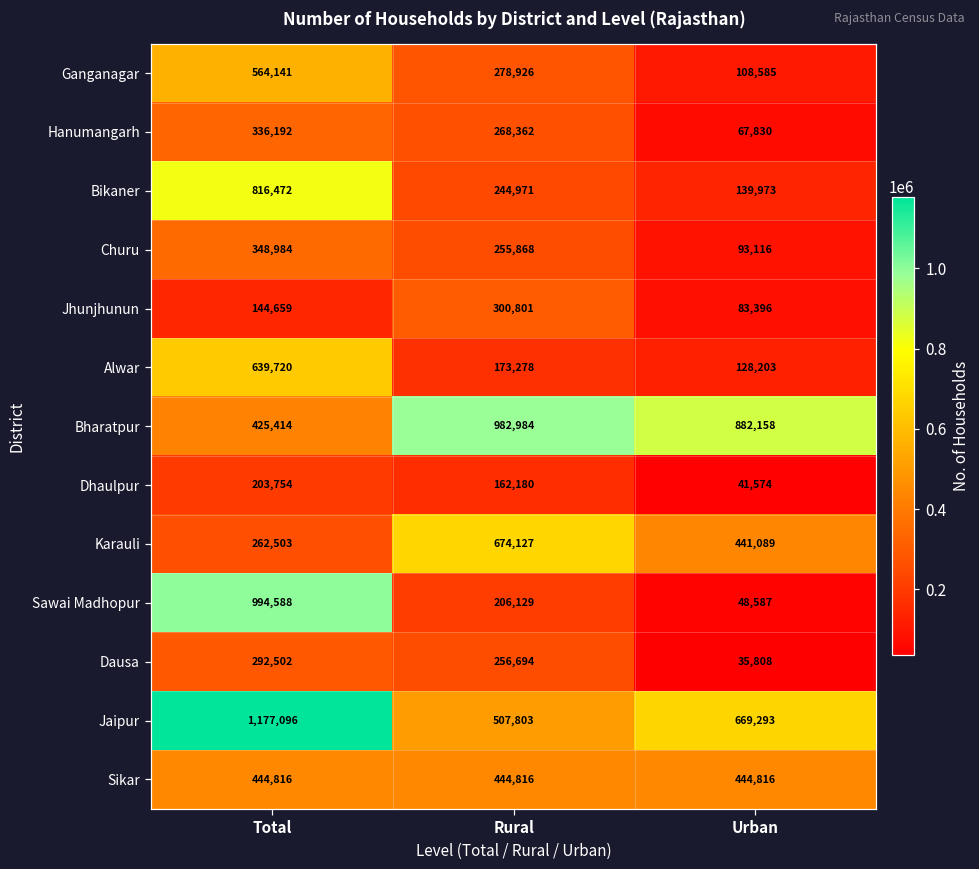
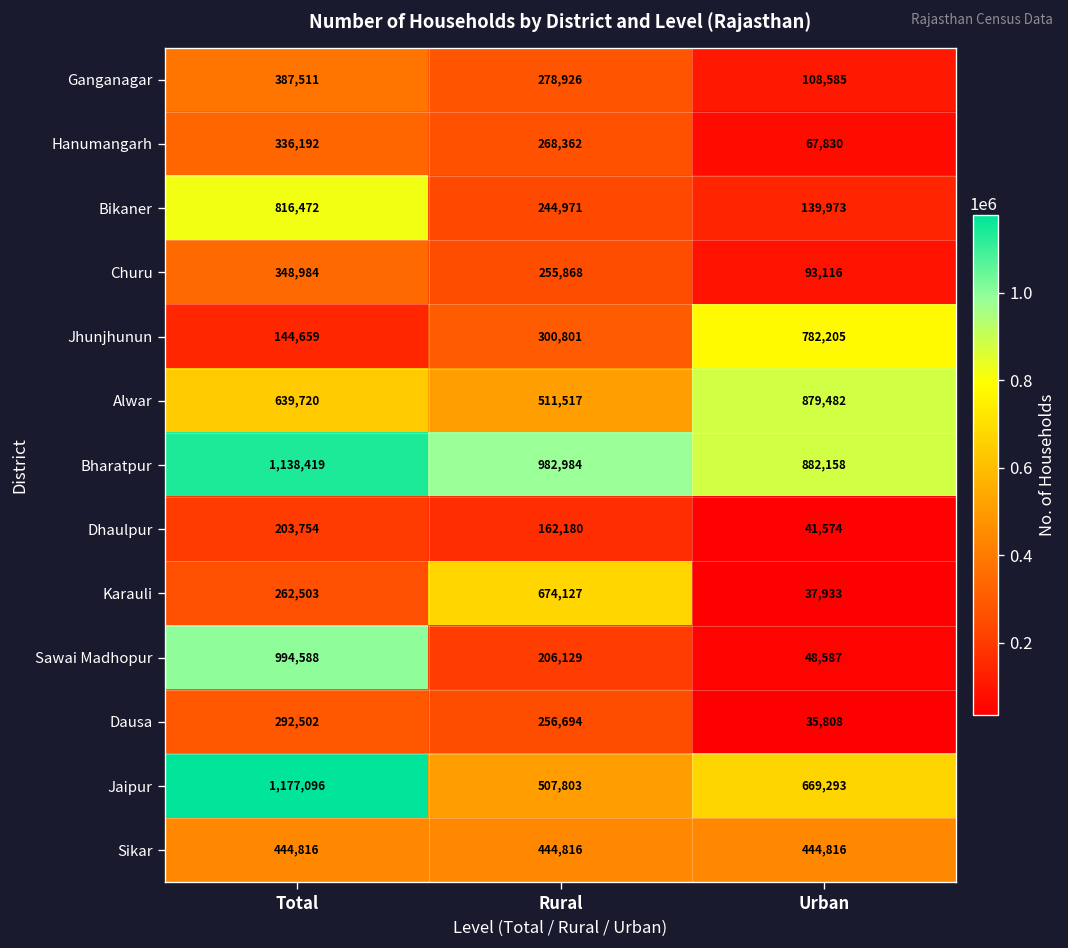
  {
    "Ganganagar": {
-     "Total": "564,141",
+     "Total": "387,511",
      "Rural": "278,926",
      "Urban": "108,585"
    },
    "Hanumangarh": {
      "Total": "336,192",
      "Rural": "268,362",
      "Urban": "67,830"
    },
    "Bikaner": {
      "Total": "816,472",
      "Rural": "244,971",
      "Urban": "139,973"
    },
    "Churu": {
      "Total": "348,984",
      "Rural": "255,868",
      "Urban": "93,116"
    },
    "Jhunjhunun": {
      "Total": "144,659",
      "Rural": "300,801",
-     "Urban": "83,396"
+     "Urban": "782,205"
    },
    "Alwar": {
      "Total": "639,720",
-     "Rural": "173,278",
-     "Urban": "128,203"
+     "Rural": "511,517",
+     "Urban": "879,482"
    },
    "Bharatpur": {
-     "Total": "425,414",
+     "Total": "1,138,419",
      "Rural": "982,984",
      "Urban": "882,158"
    },
    "Dhaulpur": {
      "Total": "203,754",
      "Rural": "162,180",
      "Urban": "41,574"
    },
    "Karauli": {
      "Total": "262,503",
      "Rural": "674,127",
-     "Urban": "441,089"
+     "Urban": "37,933"
    },
    "Sawai Madhopur": {
      "Total": "994,588",
      "Rural": "206,129",
      "Urban": "48,587"
    },
    "Dausa": {
      "Total": "292,502",
      "Rural": "256,694",
      "Urban": "35,808"
    },
    "Jaipur": {
      "Total": "1,177,096",
      "Rural": "507,803",
      "Urban": "669,293"
    },
    "Sikar": {
      "Total": "444,816",
      "Rural": "444,816",
      "Urban": "444,816"
    }
  }
